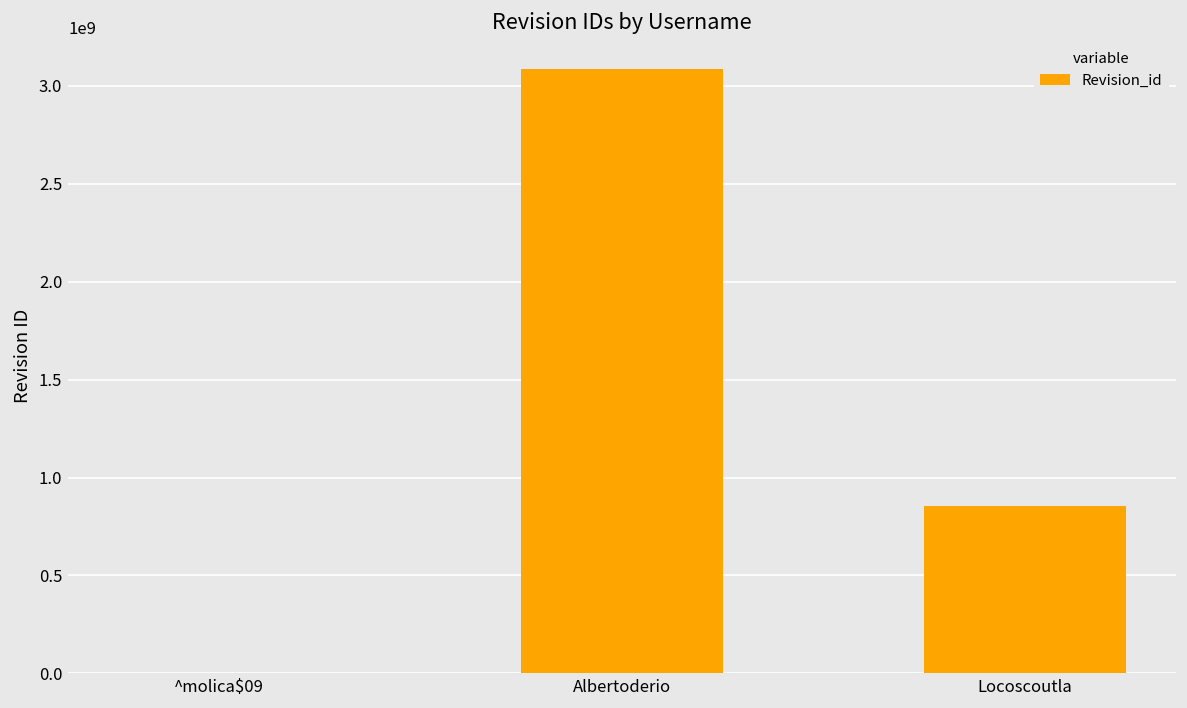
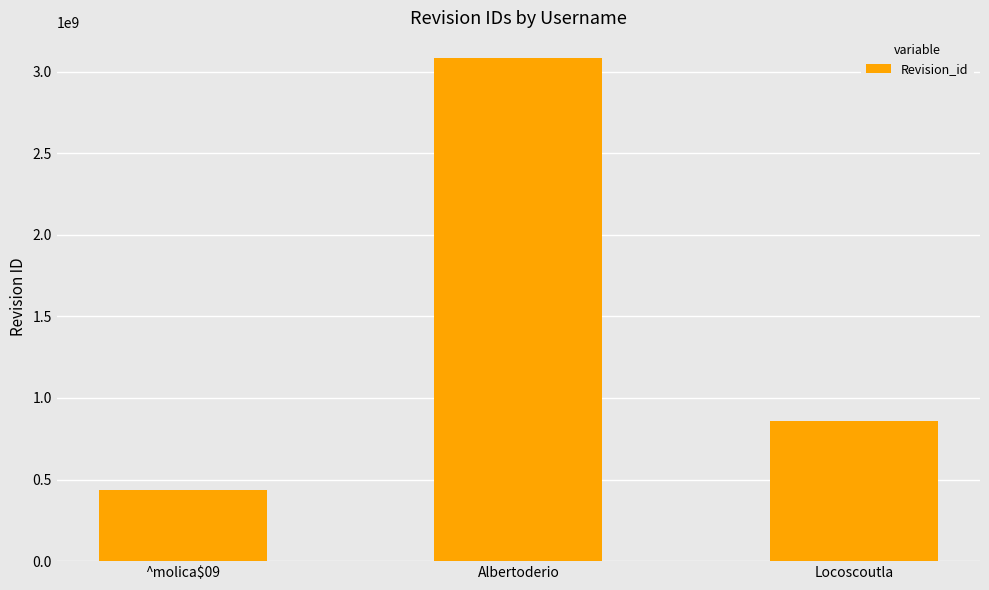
  {
-   "^molica$09": 0,
+   "^molica$09": 440000000,
    "Albertoderio": 3090000000,
    "Locoscoutla": 860000000
  }
